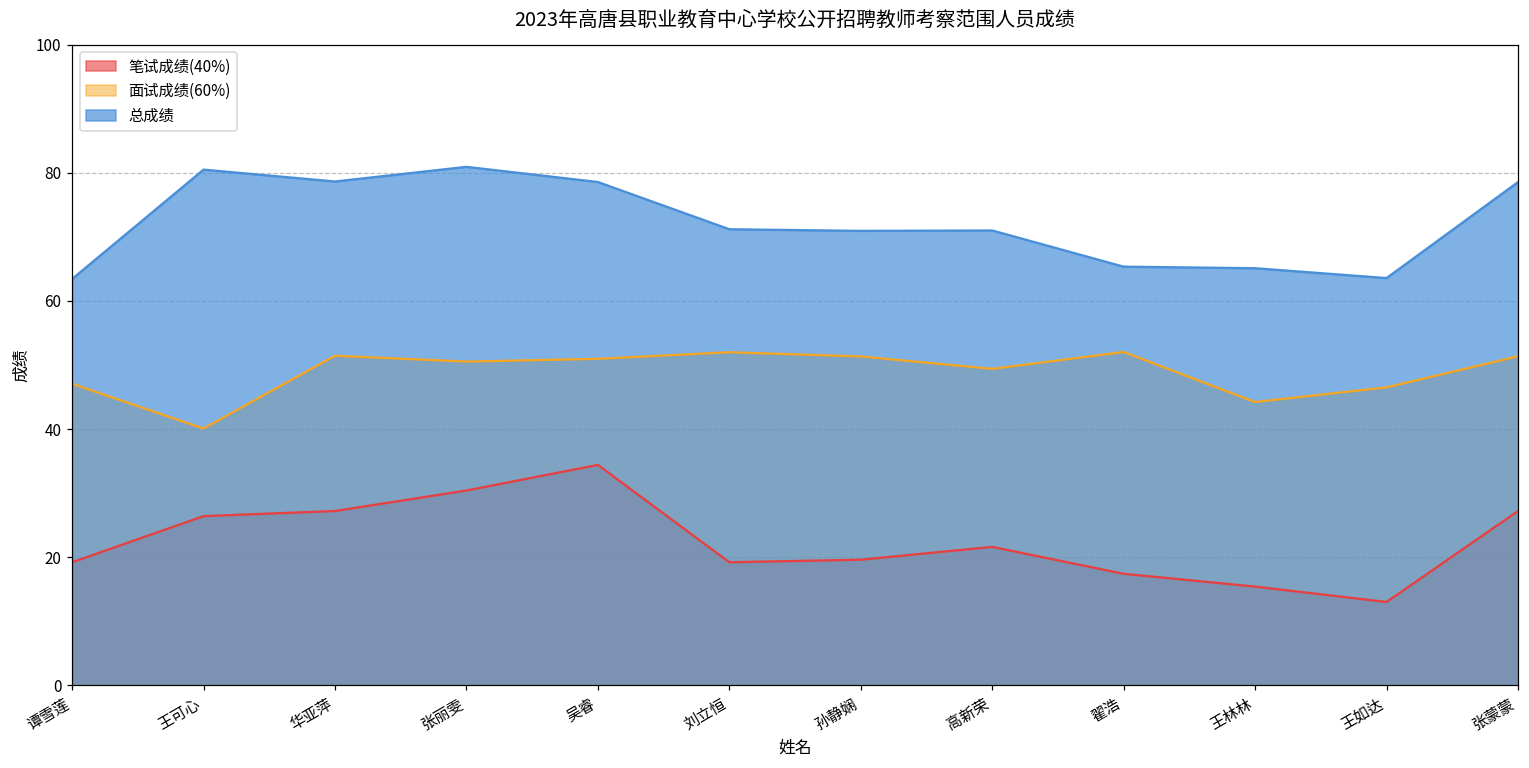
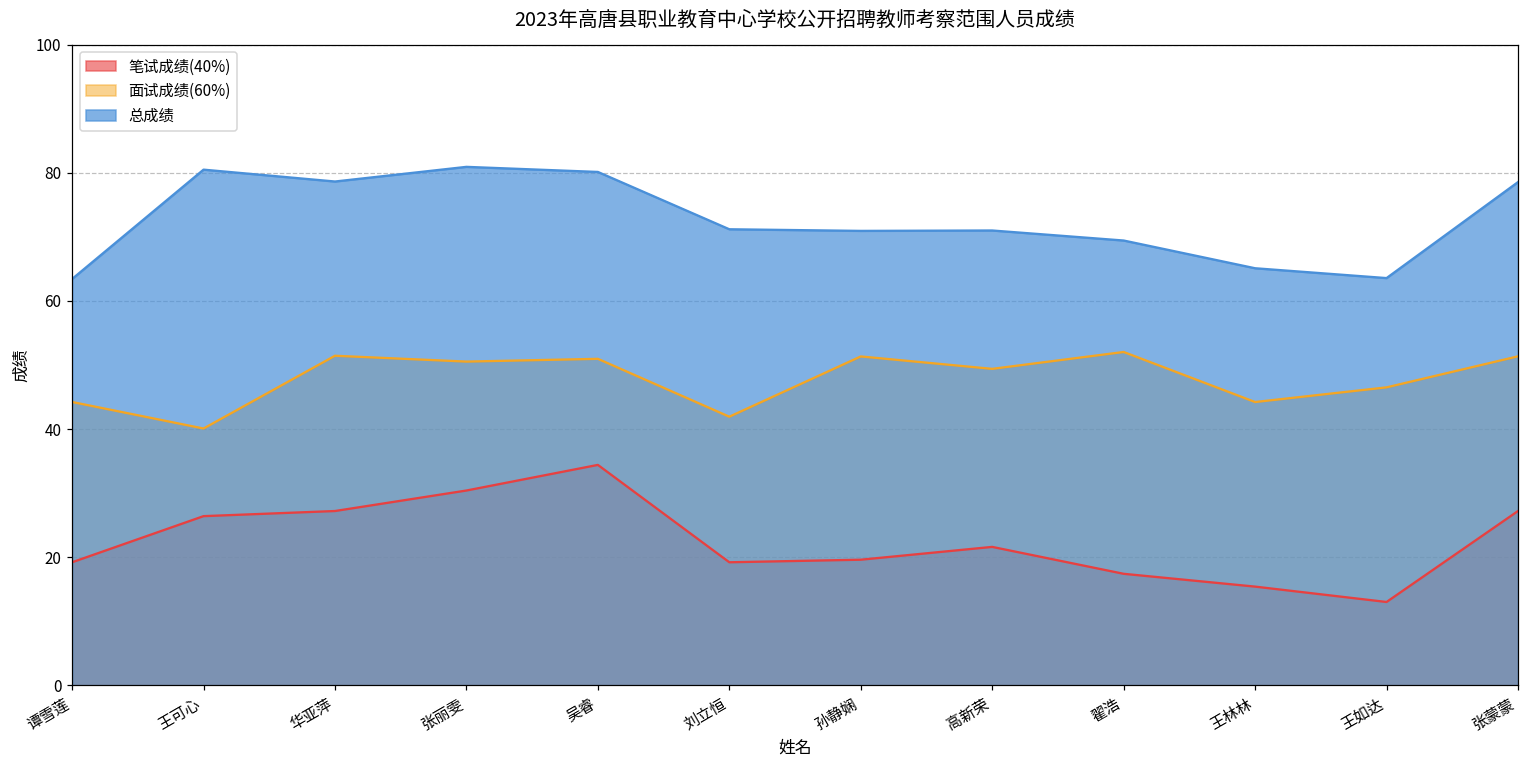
  {
    "笔试成绩(40%)": {
      "谭雪莲": 19,
      "王可心": 26,
      "华亚萍": 27,
      "张丽雯": 30,
      "吴睿": 34,
      "刘立恒": 19,
      "孙静娴": 20,
      "高新荣": 22,
      "翟浩": 17,
      "王林林": 15,
      "王如达": 13,
      "张蒙蒙": 27
    },
    "面试成绩(60%)": {
-     "谭雪莲": 47,
+     "谭雪莲": 44,
      "王可心": 40,
      "华亚萍": 51,
      "张丽雯": 51,
      "吴睿": 51,
-     "刘立恒": 52,
+     "刘立恒": 42,
      "孙静娴": 51,
      "高新荣": 49,
      "翟浩": 52,
      "王林林": 44,
      "王如达": 47,
      "张蒙蒙": 51
    },
    "总成绩": {
      "谭雪莲": 63,
      "王可心": 80,
      "华亚萍": 79,
      "张丽雯": 81,
-     "吴睿": 79,
+     "吴睿": 80,
      "刘立恒": 71,
      "孙静娴": 71,
      "高新荣": 71,
-     "翟浩": 65,
+     "翟浩": 69,
      "王林林": 65,
      "王如达": 64,
      "张蒙蒙": 79
    }
  }
